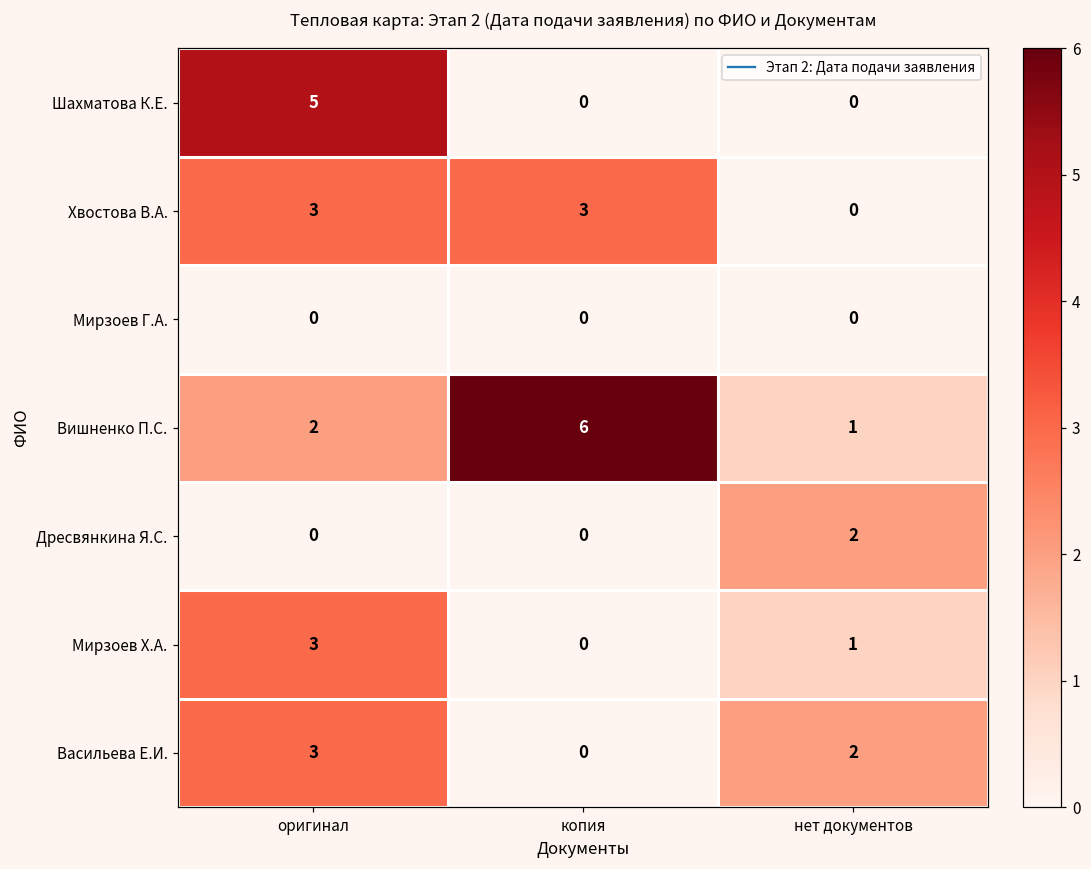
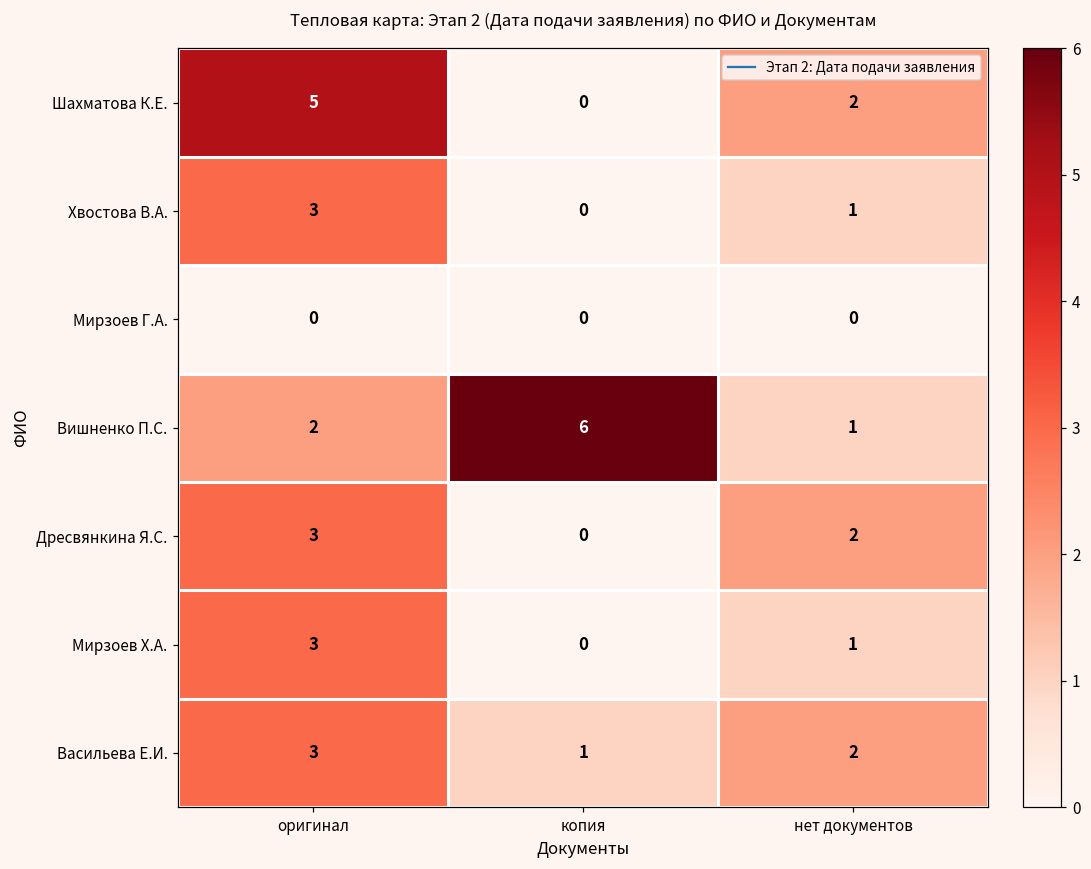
  {
    "Шахматова К.Е.": {
      "оригинал": 5,
      "копия": 0,
-     "нет документов": 0
+     "нет документов": 2
    },
    "Хвостова В.А.": {
      "оригинал": 3,
-     "копия": 3,
-     "нет документов": 0
+     "копия": 0,
+     "нет документов": 1
    },
    "Мирзоев Г.А.": {
      "оригинал": 0,
      "копия": 0,
      "нет документов": 0
    },
    "Вишненко П.С.": {
      "оригинал": 2,
      "копия": 6,
      "нет документов": 1
    },
    "Дресвянкина Я.С.": {
-     "оригинал": 0,
+     "оригинал": 3,
      "копия": 0,
      "нет документов": 2
    },
    "Мирзоев Х.А.": {
      "оригинал": 3,
      "копия": 0,
      "нет документов": 1
    },
    "Васильева Е.И.": {
      "оригинал": 3,
-     "копия": 0,
+     "копия": 1,
      "нет документов": 2
    }
  }
